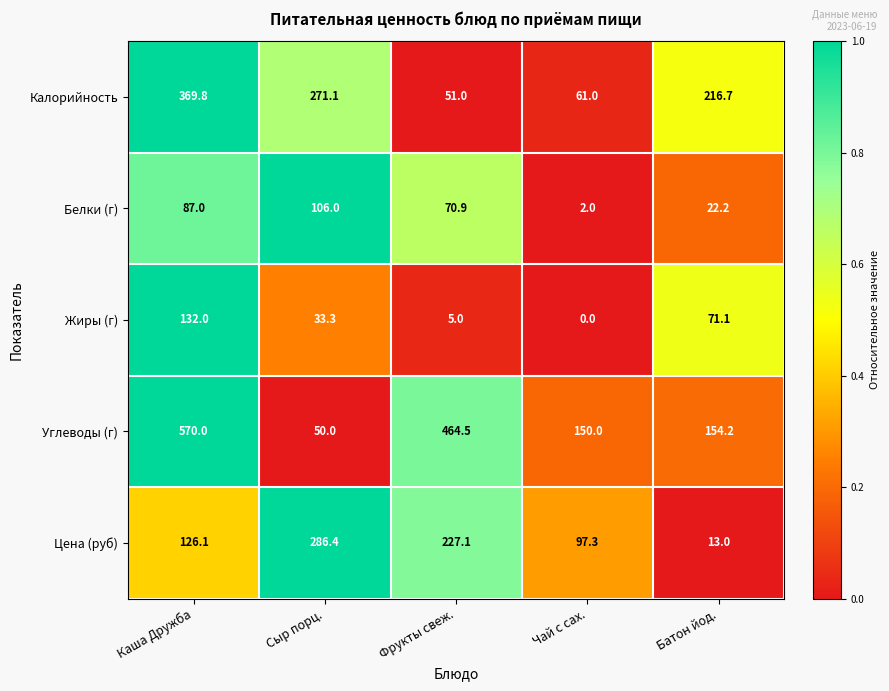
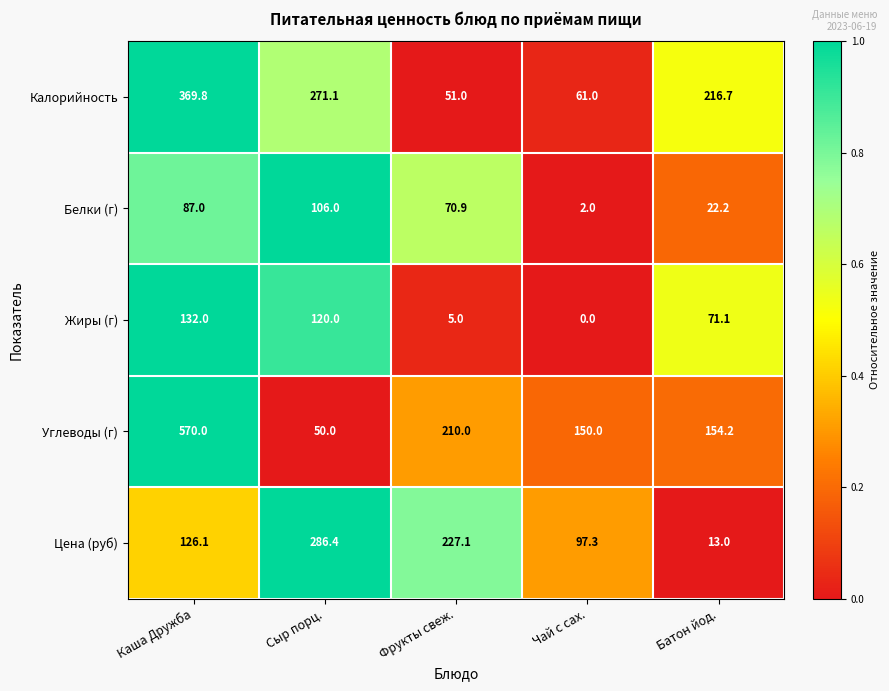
  {
    "Калорийность": {
      "Каша Дружба": 369.8,
      "Сыр порц.": 271.1,
      "Фрукты свеж.": 51.0,
      "Чай с сах.": 61.0,
      "Батон йод.": 216.7
    },
    "Белки (г)": {
      "Каша Дружба": 87.0,
      "Сыр порц.": 106.0,
      "Фрукты свеж.": 70.9,
      "Чай с сах.": 2.0,
      "Батон йод.": 22.2
    },
    "Жиры (г)": {
      "Каша Дружба": 132.0,
-     "Сыр порц.": 33.3,
+     "Сыр порц.": 120.0,
      "Фрукты свеж.": 5.0,
      "Чай с сах.": 0.0,
      "Батон йод.": 71.1
    },
    "Углеводы (г)": {
      "Каша Дружба": 570.0,
      "Сыр порц.": 50.0,
-     "Фрукты свеж.": 464.5,
+     "Фрукты свеж.": 210.0,
      "Чай с сах.": 150.0,
      "Батон йод.": 154.2
    },
    "Цена (руб)": {
      "Каша Дружба": 126.1,
      "Сыр порц.": 286.4,
      "Фрукты свеж.": 227.1,
      "Чай с сах.": 97.3,
      "Батон йод.": 13.0
    }
  }
